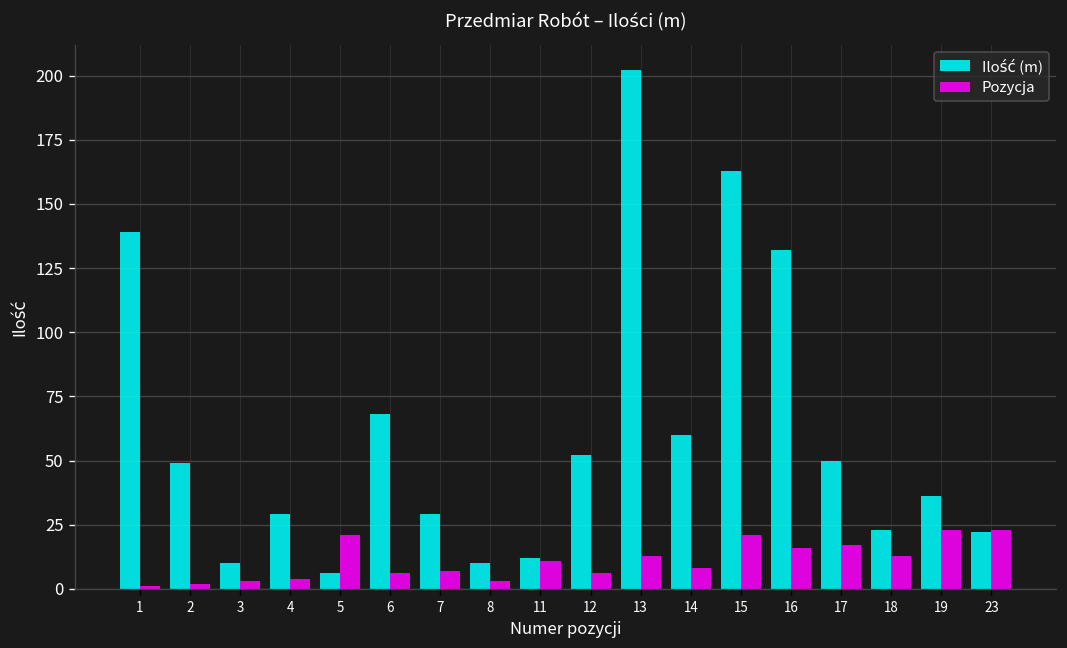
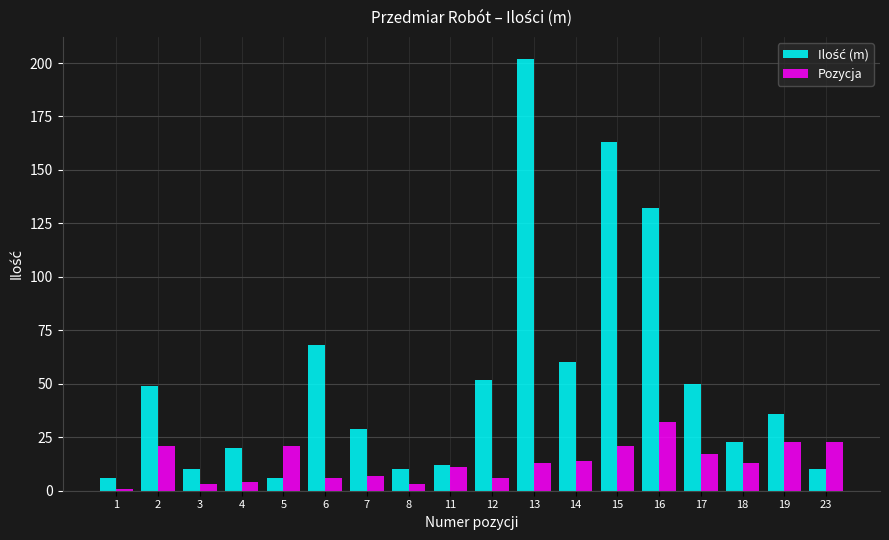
  {
    "Ilość (m)": {
-     "1": 139,
+     "1": 6,
      "2": 49,
      "3": 10,
-     "4": 29,
+     "4": 20,
      "5": 6,
      "6": 68,
      "7": 29,
      "8": 10,
      "11": 12,
      "12": 52,
      "13": 202,
      "14": 60,
      "15": 163,
      "16": 132,
      "17": 50,
      "18": 23,
      "19": 36,
-     "23": 22
+     "23": 10
    },
    "Pozycja": {
-     "2": 2,
+     "2": 21,
      "3": 3,
      "4": 4,
      "5": 21,
      "6": 6,
      "7": 7,
      "8": 3,
      "11": 11,
      "12": 6,
      "13": 13,
-     "14": 8,
+     "14": 14,
      "15": 21,
-     "16": 16,
+     "16": 32,
      "17": 17,
      "18": 13,
      "19": 23,
      "23": 23
    }
  }
